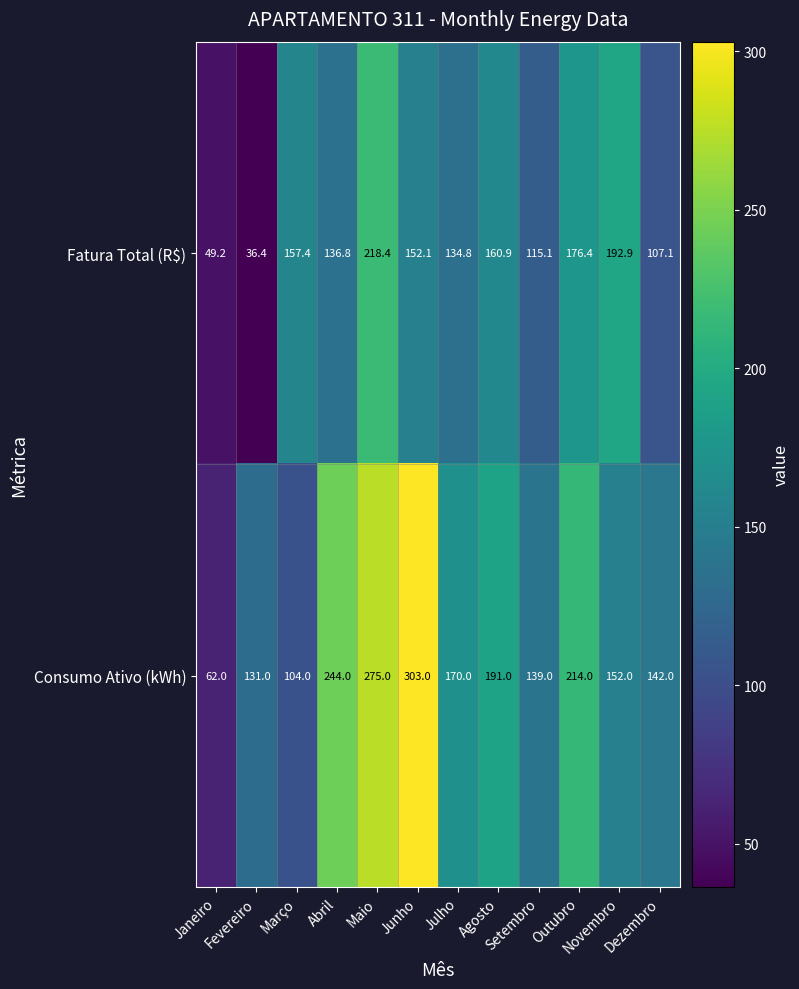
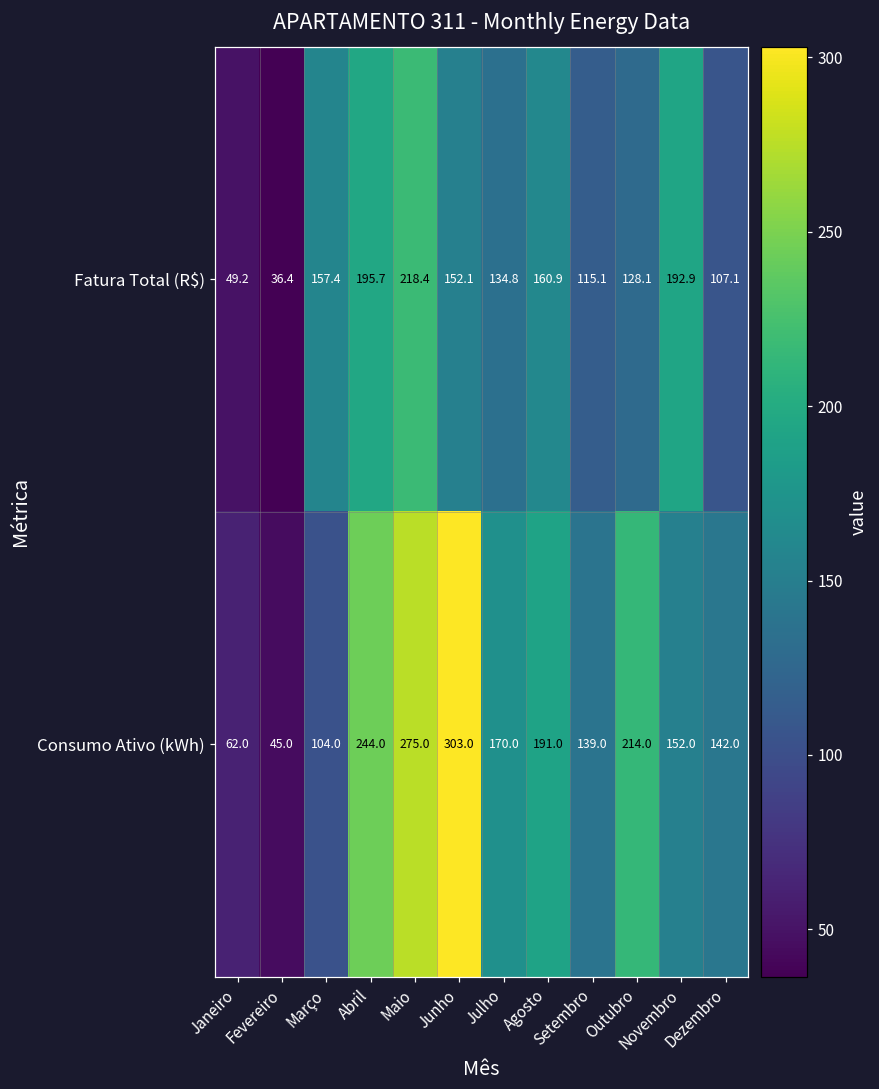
  {
    "Fatura Total (R$)": {
      "Janeiro": 49.2,
      "Fevereiro": 36.4,
      "Março": 157.4,
-     "Abril": 136.8,
+     "Abril": 195.7,
      "Maio": 218.4,
      "Junho": 152.1,
      "Julho": 134.8,
      "Agosto": 160.9,
      "Setembro": 115.1,
-     "Outubro": 176.4,
+     "Outubro": 128.1,
      "Novembro": 192.9,
      "Dezembro": 107.1
    },
    "Consumo Ativo (kWh)": {
      "Janeiro": 62.0,
-     "Fevereiro": 131.0,
+     "Fevereiro": 45.0,
      "Março": 104.0,
      "Abril": 244.0,
      "Maio": 275.0,
      "Junho": 303.0,
      "Julho": 170.0,
      "Agosto": 191.0,
      "Setembro": 139.0,
      "Outubro": 214.0,
      "Novembro": 152.0,
      "Dezembro": 142.0
    }
  }
